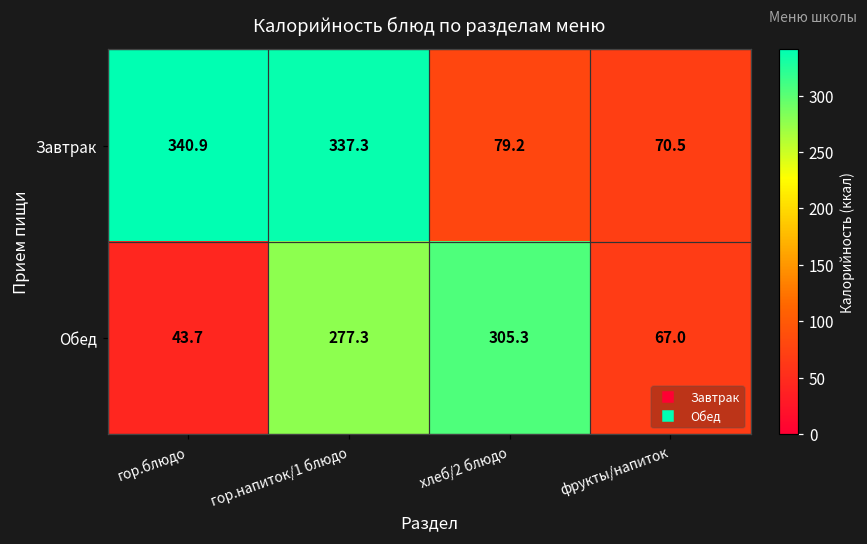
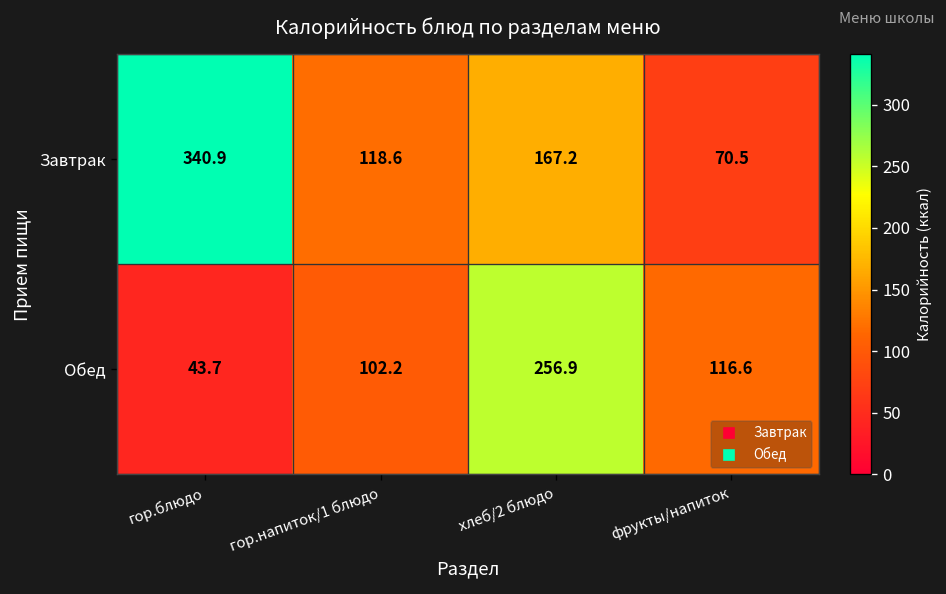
  {
    "Завтрак": {
      "гор.блюдо": 340.9,
-     "гор.напиток/1 блюдо": 337.3,
-     "хлеб/2 блюдо": 79.2,
+     "гор.напиток/1 блюдо": 118.6,
+     "хлеб/2 блюдо": 167.2,
      "фрукты/напиток": 70.5
    },
    "Обед": {
      "гор.блюдо": 43.7,
-     "гор.напиток/1 блюдо": 277.3,
-     "хлеб/2 блюдо": 305.3,
-     "фрукты/напиток": 67.0
+     "гор.напиток/1 блюдо": 102.2,
+     "хлеб/2 блюдо": 256.9,
+     "фрукты/напиток": 116.6
    }
  }
